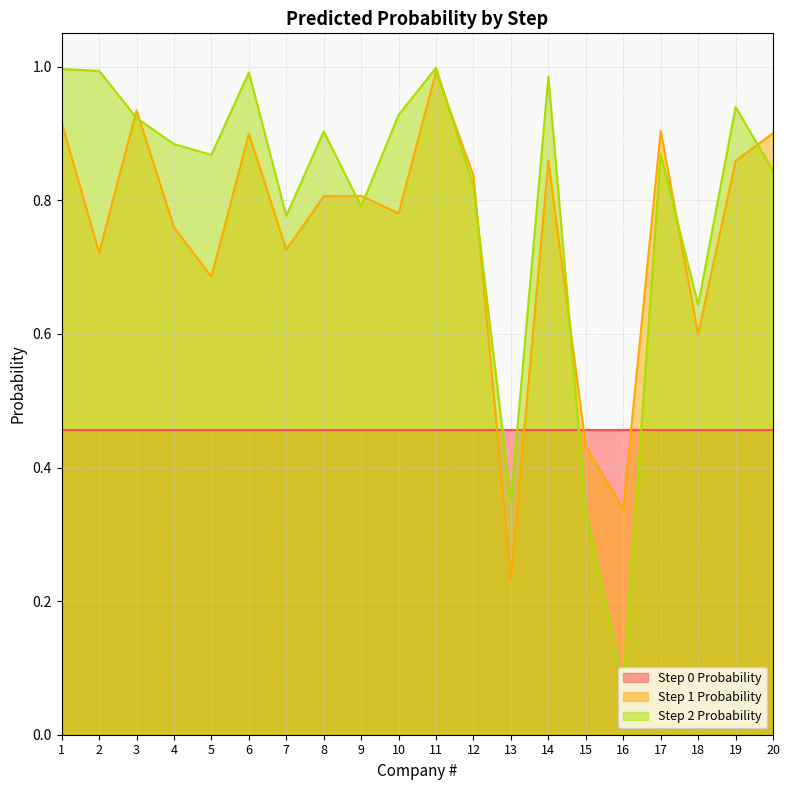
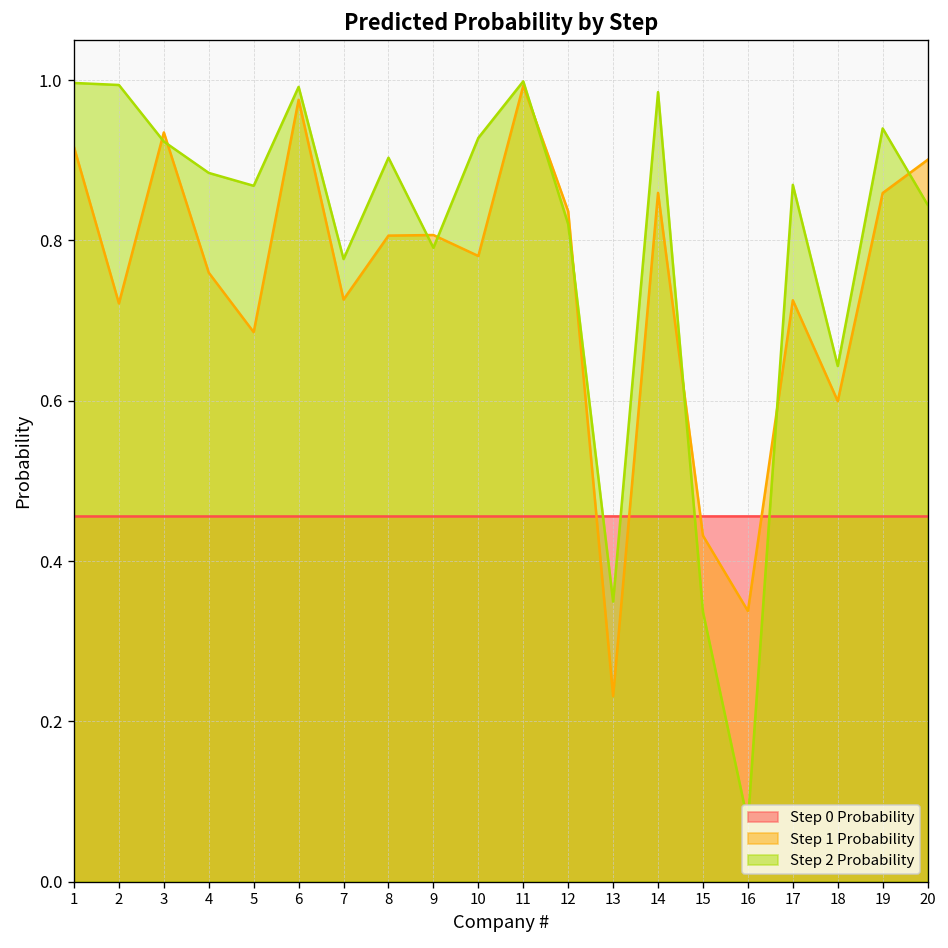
  {
    "Step 0 Probability": {
      "1": 0.46,
      "2": 0.46,
      "3": 0.46,
      "4": 0.46,
      "5": 0.46,
      "6": 0.46,
      "7": 0.46,
      "8": 0.46,
      "9": 0.46,
      "10": 0.46,
      "11": 0.46,
      "12": 0.46,
      "13": 0.46,
      "14": 0.46,
      "15": 0.46,
      "16": 0.46,
      "17": 0.46,
      "18": 0.46,
      "19": 0.46,
      "20": 0.46
    },
    "Step 1 Probability": {
      "1": 0.92,
      "2": 0.72,
      "3": 0.93,
      "4": 0.76,
      "5": 0.69,
-     "6": 0.90,
+     "6": 0.98,
      "7": 0.73,
      "8": 0.81,
      "9": 0.81,
      "10": 0.78,
      "11": 0.99,
      "12": 0.84,
      "13": 0.23,
      "14": 0.86,
      "15": 0.43,
      "16": 0.34,
-     "17": 0.90,
+     "17": 0.73,
      "18": 0.60,
      "19": 0.86,
      "20": 0.90
    },
    "Step 2 Probability": {
      "1": 1.00,
      "2": 0.99,
      "3": 0.92,
      "4": 0.88,
      "5": 0.87,
      "6": 0.99,
      "7": 0.78,
      "8": 0.90,
      "9": 0.79,
      "10": 0.93,
      "11": 1.00,
      "12": 0.82,
      "13": 0.35,
      "14": 0.98,
      "15": 0.34,
      "17": 0.87,
      "18": 0.64,
      "19": 0.94,
      "20": 0.84
    }
  }
